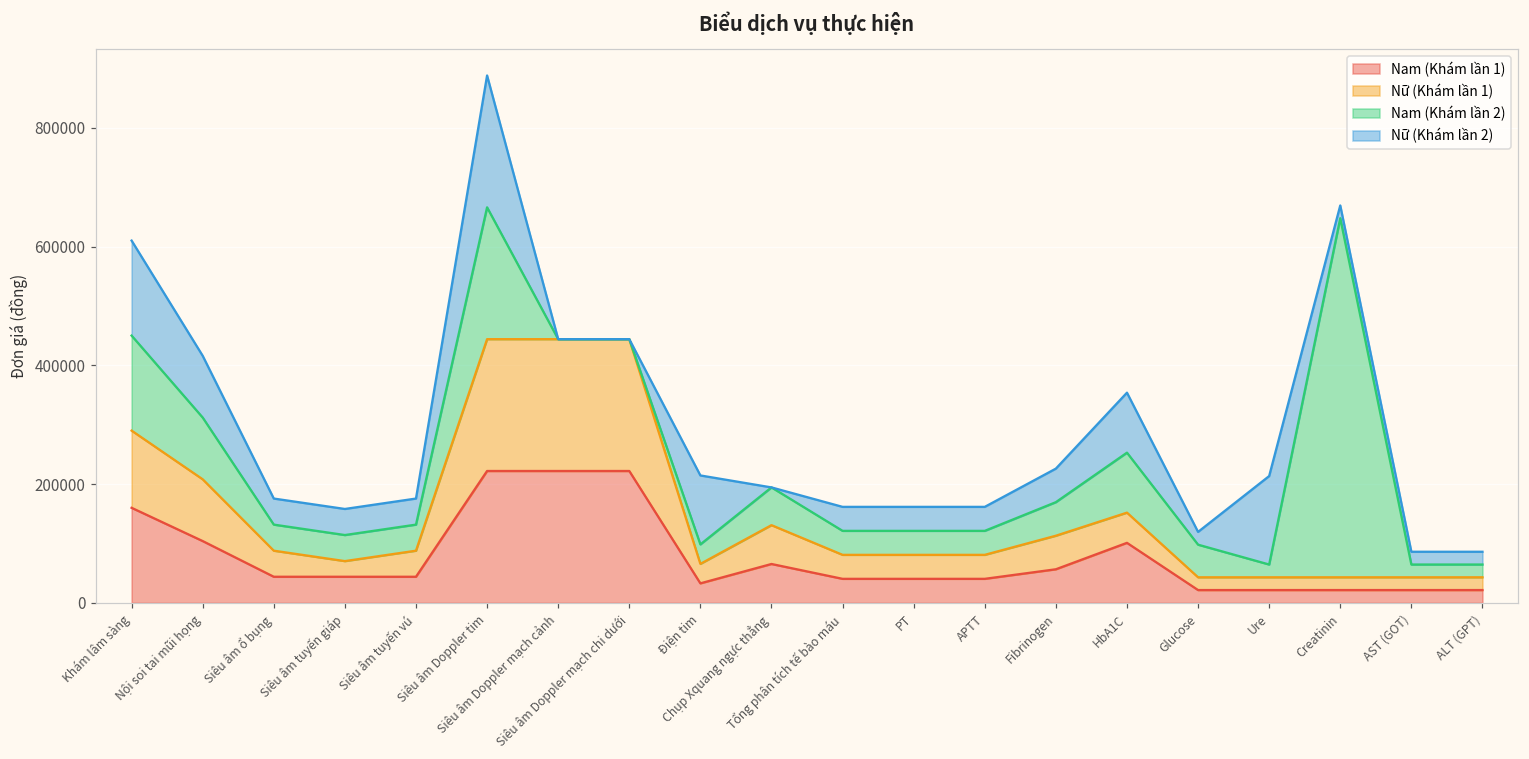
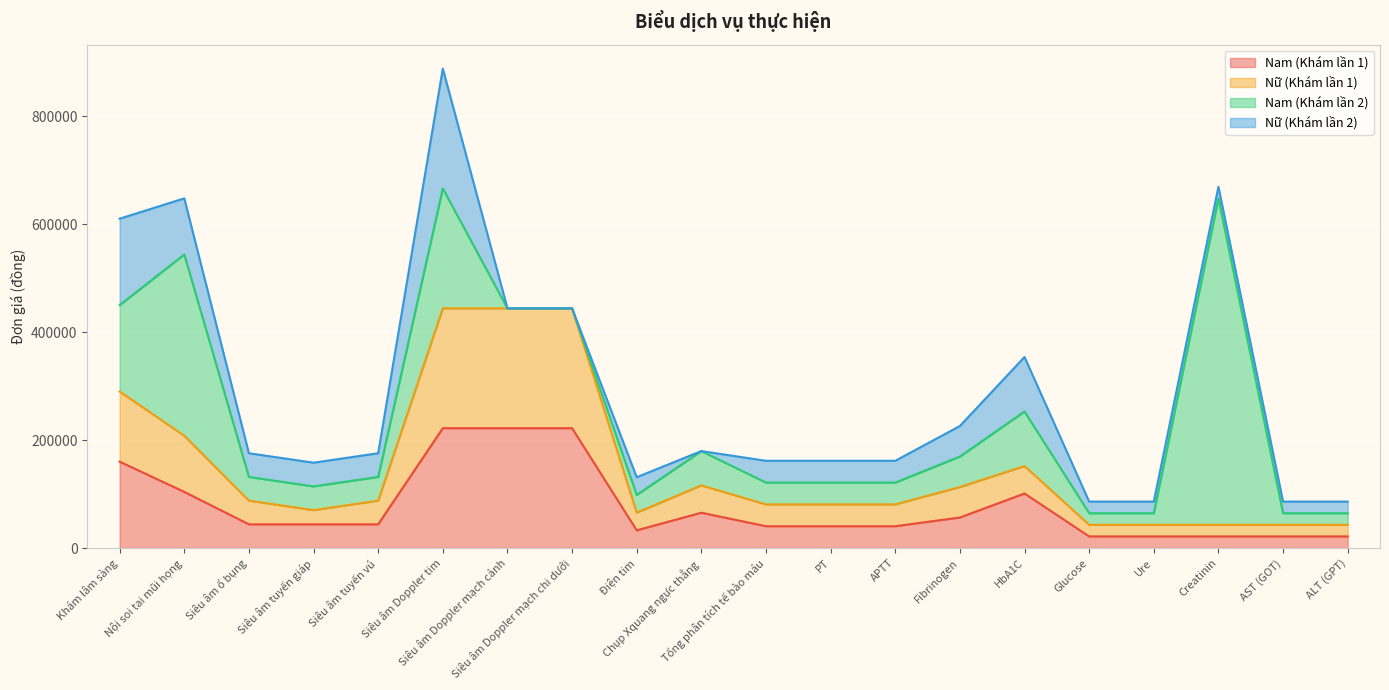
  {
    "Nam (Khám lần 1)": {
      "Khám lâm sàng": 160000,
      "Nội soi tai mũi họng": 100000,
      "Siêu âm ổ bụng": 40000,
      "Siêu âm tuyến giáp": 40000,
      "Siêu âm tuyến vú": 40000,
      "Siêu âm Doppler tim": 220000,
      "Siêu âm Doppler mạch cảnh": 220000,
      "Siêu âm Doppler mạch chi dưới": 220000,
      "Điện tim": 30000,
      "Chụp Xquang ngực thẳng": 70000,
      "Tổng phân tích tế bào máu": 40000,
      "PT": 40000,
      "APTT": 40000,
      "Fibrinogen": 60000,
      "HbA1C": 100000,
      "Glucose": 20000,
      "Ure": 20000,
      "Creatinin": 20000,
      "AST (GOT)": 20000,
      "ALT (GPT)": 20000
    },
    "Nữ (Khám lần 1)": {
      "Khám lâm sàng": 130000,
      "Nội soi tai mũi họng": 100000,
      "Siêu âm ổ bụng": 40000,
      "Siêu âm tuyến giáp": 30000,
      "Siêu âm tuyến vú": 40000,
      "Siêu âm Doppler tim": 220000,
      "Điện tim": 30000,
-     "Chụp Xquang ngực thẳng": 70000,
+     "Chụp Xquang ngực thẳng": 50000,
      "Tổng phân tích tế bào máu": 40000,
      "PT": 40000,
      "APTT": 40000,
      "Fibrinogen": 60000,
      "HbA1C": 50000,
      "Glucose": 20000,
      "Ure": 20000,
      "Creatinin": 20000,
      "AST (GOT)": 20000,
      "ALT (GPT)": 20000
    },
    "Nam (Khám lần 2)": {
      "Khám lâm sàng": 160000,
-     "Nội soi tai mũi họng": 100000,
+     "Nội soi tai mũi họng": 340000,
      "Siêu âm ổ bụng": 40000,
      "Siêu âm tuyến giáp": 40000,
      "Siêu âm tuyến vú": 40000,
      "Siêu âm Doppler tim": 220000,
      "Điện tim": 30000,
      "Tổng phân tích tế bào máu": 40000,
      "PT": 40000,
      "APTT": 40000,
      "Fibrinogen": 60000,
      "HbA1C": 100000,
-     "Glucose": 50000,
+     "Glucose": 20000,
      "Ure": 20000,
      "Creatinin": 600000,
      "AST (GOT)": 20000,
      "ALT (GPT)": 20000
    },
    "Nữ (Khám lần 2)": {
      "Khám lâm sàng": 160000,
      "Nội soi tai mũi họng": 100000,
      "Siêu âm ổ bụng": 40000,
      "Siêu âm tuyến giáp": 40000,
      "Siêu âm tuyến vú": 40000,
      "Siêu âm Doppler tim": 220000,
-     "Điện tim": 120000,
+     "Điện tim": 30000,
      "Tổng phân tích tế bào máu": 40000,
      "PT": 40000,
      "APTT": 40000,
      "Fibrinogen": 60000,
      "HbA1C": 100000,
      "Glucose": 20000,
-     "Ure": 150000,
+     "Ure": 20000,
      "Creatinin": 20000,
      "AST (GOT)": 20000,
      "ALT (GPT)": 20000
    }
  }
